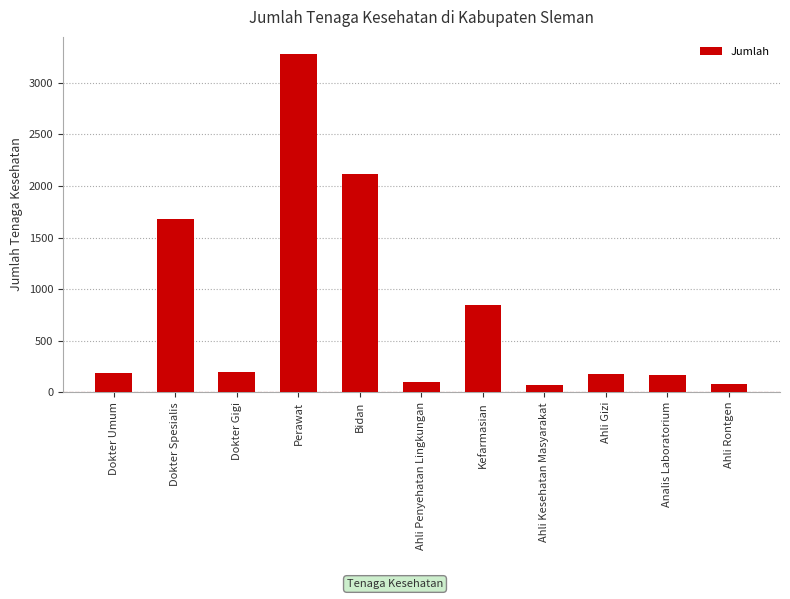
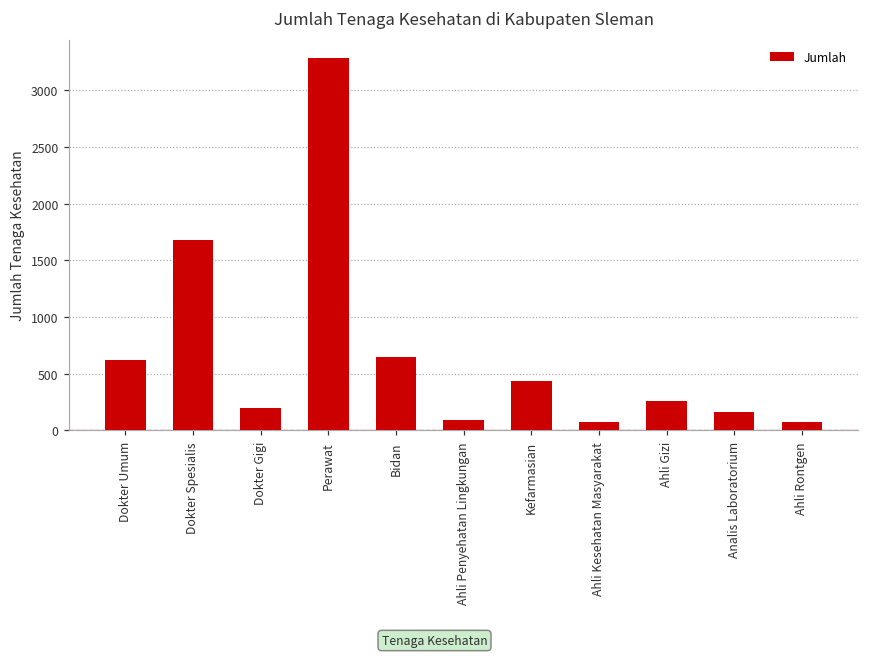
  {
-   "Dokter Umum": 190,
+   "Dokter Umum": 620,
    "Dokter Spesialis": 1680,
    "Dokter Gigi": 200,
    "Perawat": 3280,
-   "Bidan": 2120,
+   "Bidan": 650,
    "Ahli Penyehatan Lingkungan": 100,
-   "Kefarmasian": 840,
+   "Kefarmasian": 440,
    "Ahli Kesehatan Masyarakat": 70,
-   "Ahli Gizi": 180,
+   "Ahli Gizi": 260,
    "Analis Laboratorium": 170,
    "Ahli Rontgen": 80
  }
